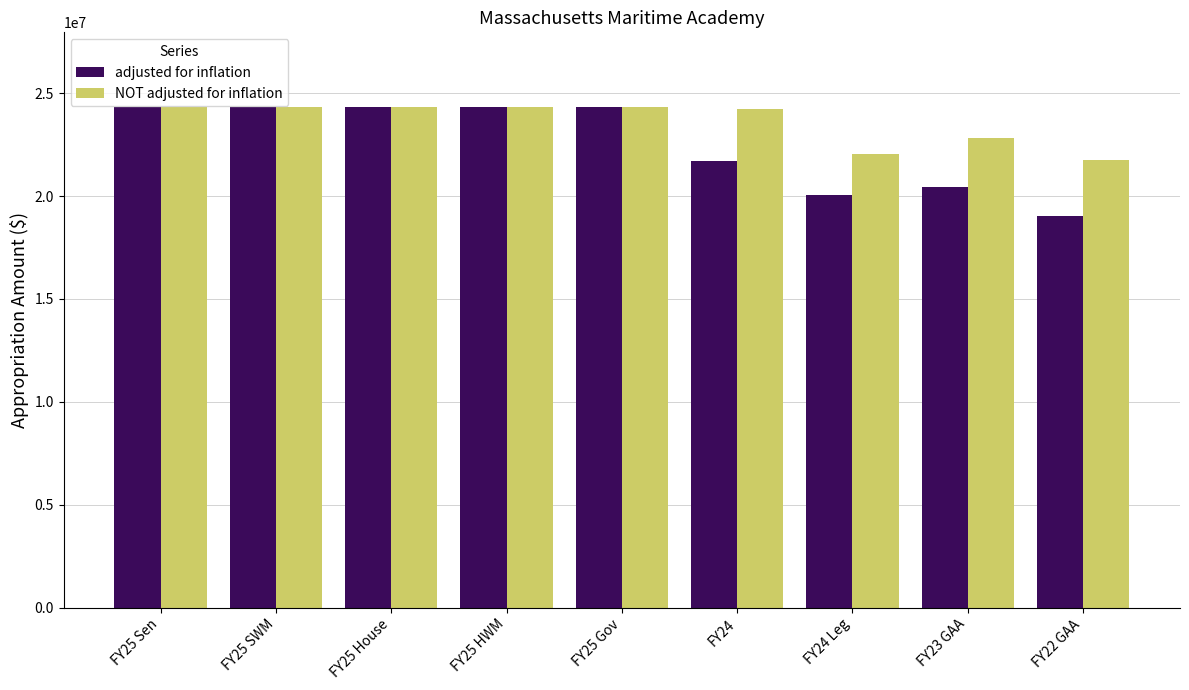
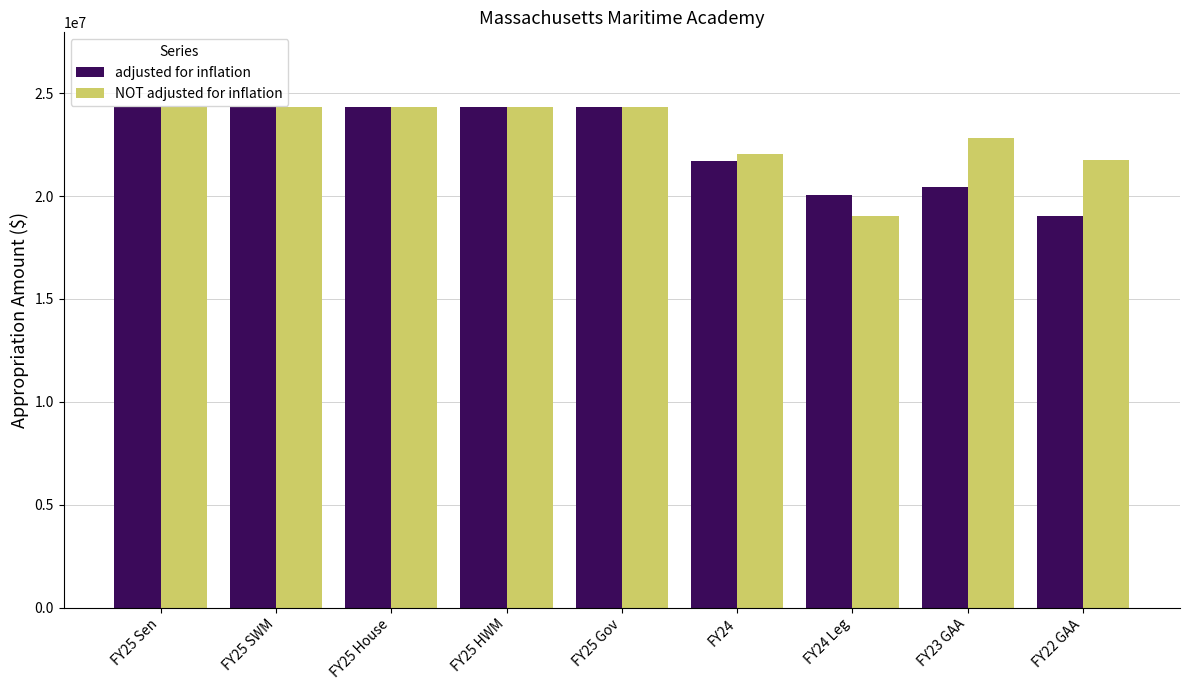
  {
    "adjusted for inflation": {
      "FY25 Sen": 24300000,
      "FY25 SWM": 24300000,
      "FY25 House": 24300000,
      "FY25 HWM": 24300000,
      "FY25 Gov": 24300000,
      "FY24": 21700000,
      "FY24 Leg": 20000000,
      "FY23 GAA": 20500000,
      "FY22 GAA": 19000000
    },
    "NOT adjusted for inflation": {
      "FY25 Sen": 24300000,
      "FY25 SWM": 24300000,
      "FY25 House": 24300000,
      "FY25 HWM": 24300000,
      "FY25 Gov": 24300000,
-     "FY24": 24200000,
-     "FY24 Leg": 22000000,
+     "FY24": 22000000,
+     "FY24 Leg": 19000000,
      "FY23 GAA": 22800000,
      "FY22 GAA": 21800000
    }
  }
